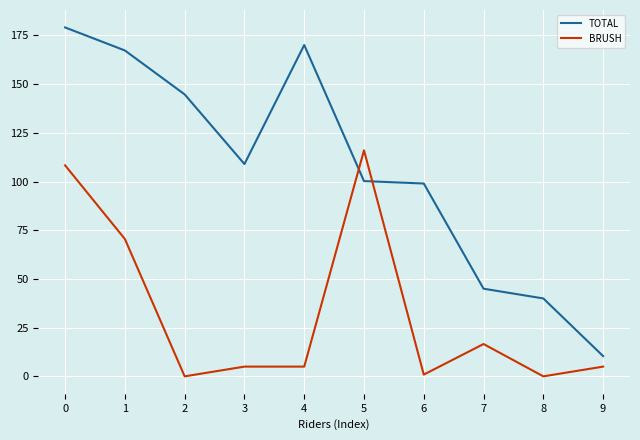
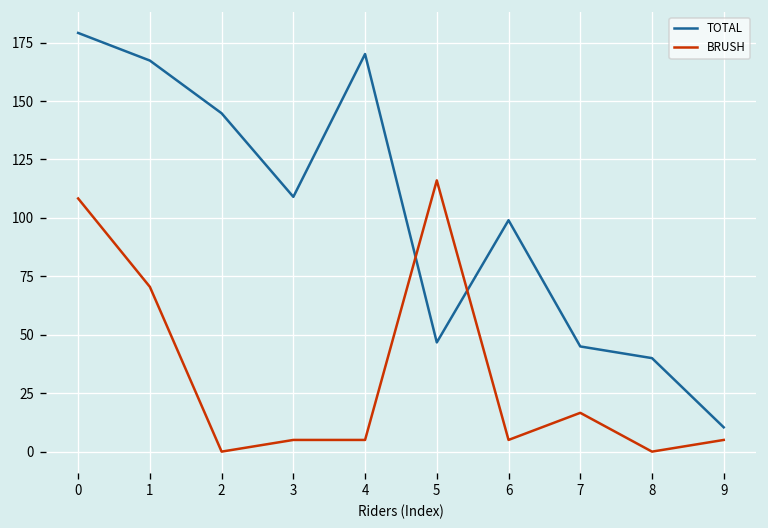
  {
    "TOTAL": {
      "0": 179,
      "1": 167,
      "2": 145,
      "3": 109,
      "4": 170,
-     "5": 100,
+     "5": 47,
      "6": 99,
      "7": 45,
      "8": 40,
      "9": 10
    },
    "BRUSH": {
      "0": 108,
      "1": 71,
      "2": 0,
      "3": 5,
      "4": 5,
      "5": 116,
-     "6": 1,
+     "6": 5,
      "7": 17,
      "8": 0,
      "9": 5
    }
  }
